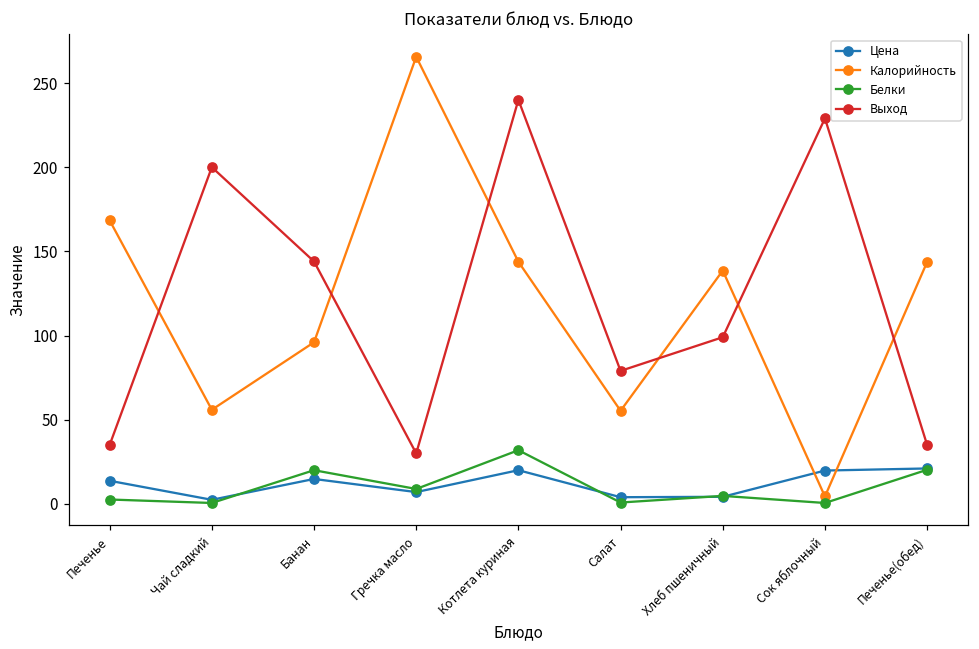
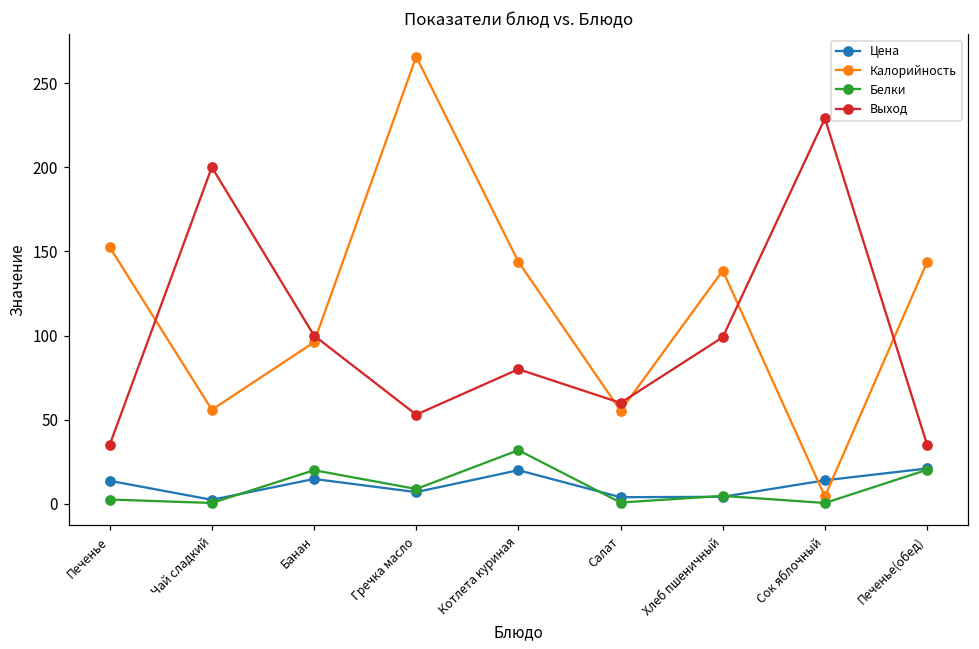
  {
    "Цена": {
      "Печенье": 14,
      "Чай сладкий": 2,
      "Банан": 15,
      "Гречка масло": 7,
      "Котлета куриная": 20,
      "Салат": 4,
-     "Сок яблочный": 20
+     "Сок яблочный": 14
    },
    "Калорийность": {
-     "Печенье": 168,
+     "Печенье": 153,
      "Чай сладкий": 56,
      "Банан": 96,
      "Гречка масло": 266,
      "Котлета куриная": 144,
      "Салат": 55,
      "Хлеб пшеничный": 139,
      "Сок яблочный": 4,
      "Печенье(обед)": 144
    },
    "Белки": {
      "Печенье": 3,
      "Чай сладкий": 1,
      "Банан": 20,
      "Гречка масло": 9,
      "Котлета куриная": 32,
      "Салат": 1,
      "Сок яблочный": 1
    },
    "Выход": {
      "Печенье": 35,
      "Чай сладкий": 200,
-     "Банан": 144,
-     "Гречка масло": 30,
-     "Котлета куриная": 240,
-     "Салат": 79,
+     "Банан": 100,
+     "Гречка масло": 53,
+     "Котлета куриная": 80,
+     "Салат": 60,
      "Хлеб пшеничный": 99,
      "Сок яблочный": 229,
      "Печенье(обед)": 35
    }
  }
